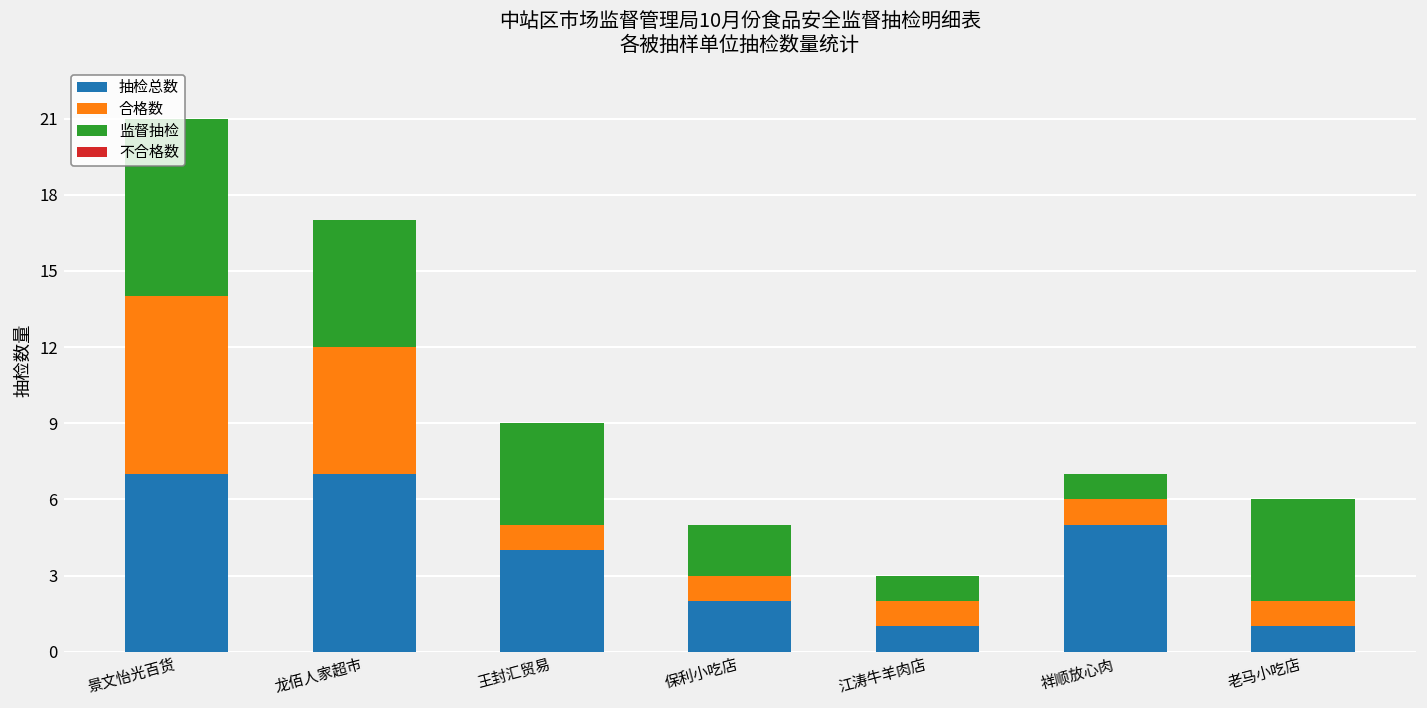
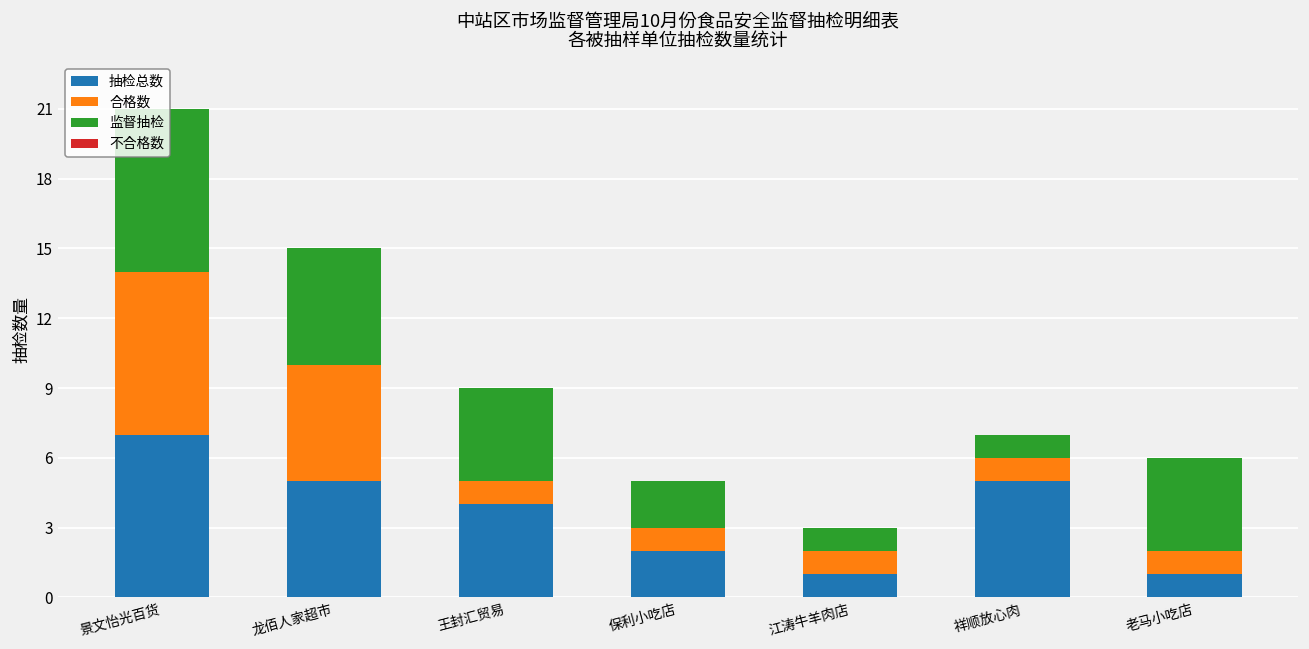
  {
    "抽检总数": {
      "景文怡光百货": 7,
-     "龙佰人家超市": 7,
+     "龙佰人家超市": 5,
      "王封汇贸易": 4,
      "保利小吃店": 2,
      "江涛牛羊肉店": 1,
      "祥顺放心肉": 5,
      "老马小吃店": 1
    },
    "合格数": {
      "景文怡光百货": 7,
      "龙佰人家超市": 5,
      "王封汇贸易": 1,
      "保利小吃店": 1,
      "江涛牛羊肉店": 1,
      "祥顺放心肉": 1,
      "老马小吃店": 1
    }
  }
